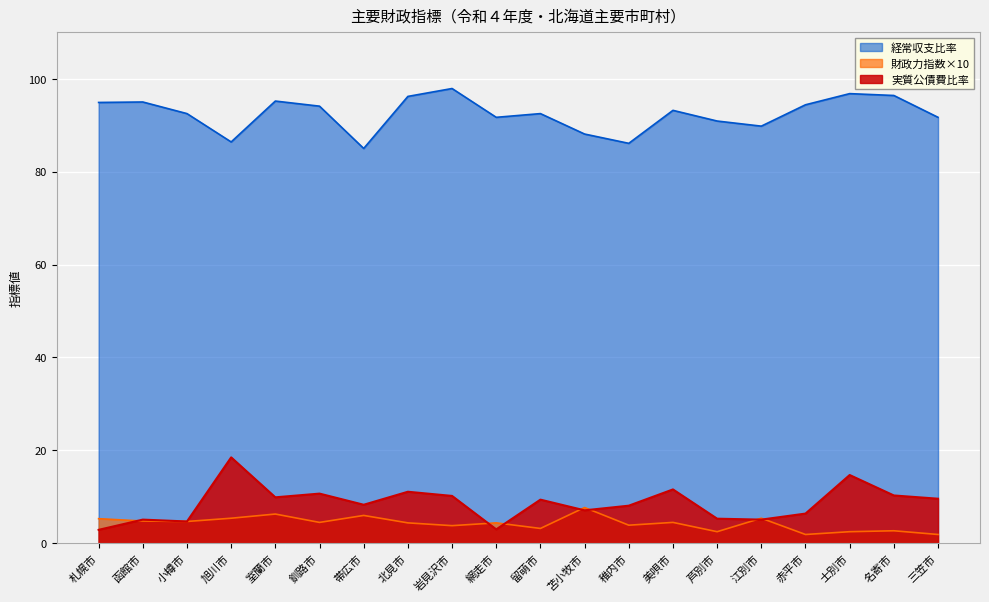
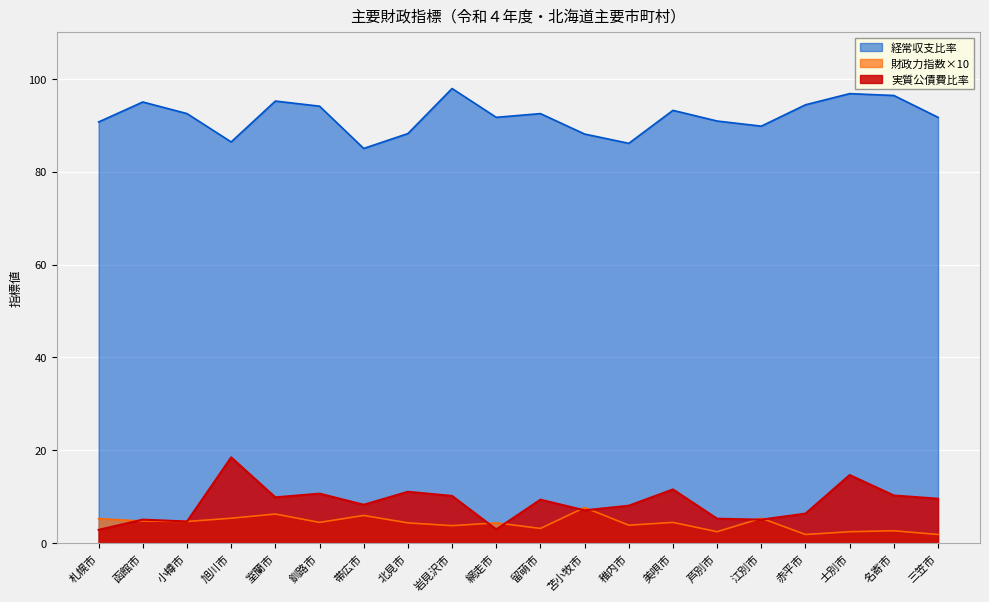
  {
    "経常収支比率": {
-     "札幌市": 95,
+     "札幌市": 91,
      "函館市": 95,
      "小樽市": 93,
      "旭川市": 86,
      "室蘭市": 95,
      "釧路市": 94,
      "帯広市": 85,
-     "北見市": 96,
+     "北見市": 88,
      "岩見沢市": 98,
      "網走市": 92,
      "留萌市": 93,
      "苫小牧市": 88,
      "稚内市": 86,
      "美唄市": 93,
      "芦別市": 91,
      "江別市": 90,
      "赤平市": 94,
      "士別市": 97,
      "名寄市": 96,
      "三笠市": 92
    },
    "財政力指数×10": {
      "札幌市": 5,
      "旭川市": 5,
      "室蘭市": 6,
      "釧路市": 5,
      "帯広市": 6,
      "北見市": 4,
      "岩見沢市": 4,
      "網走市": 4,
      "留萌市": 3,
      "苫小牧市": 8,
      "稚内市": 4,
      "美唄市": 5,
      "芦別市": 3,
      "赤平市": 2,
      "士別市": 3,
      "名寄市": 3,
      "三笠市": 2
    },
    "実質公債費比率": {
      "札幌市": 3,
      "旭川市": 19,
      "室蘭市": 10,
      "釧路市": 11,
      "帯広市": 8,
      "北見市": 11,
      "岩見沢市": 10,
      "網走市": 3,
      "留萌市": 9,
      "苫小牧市": 7,
      "稚内市": 8,
      "美唄市": 12,
      "芦別市": 5,
      "赤平市": 6,
      "士別市": 15,
      "名寄市": 10,
      "三笠市": 10
    }
  }
